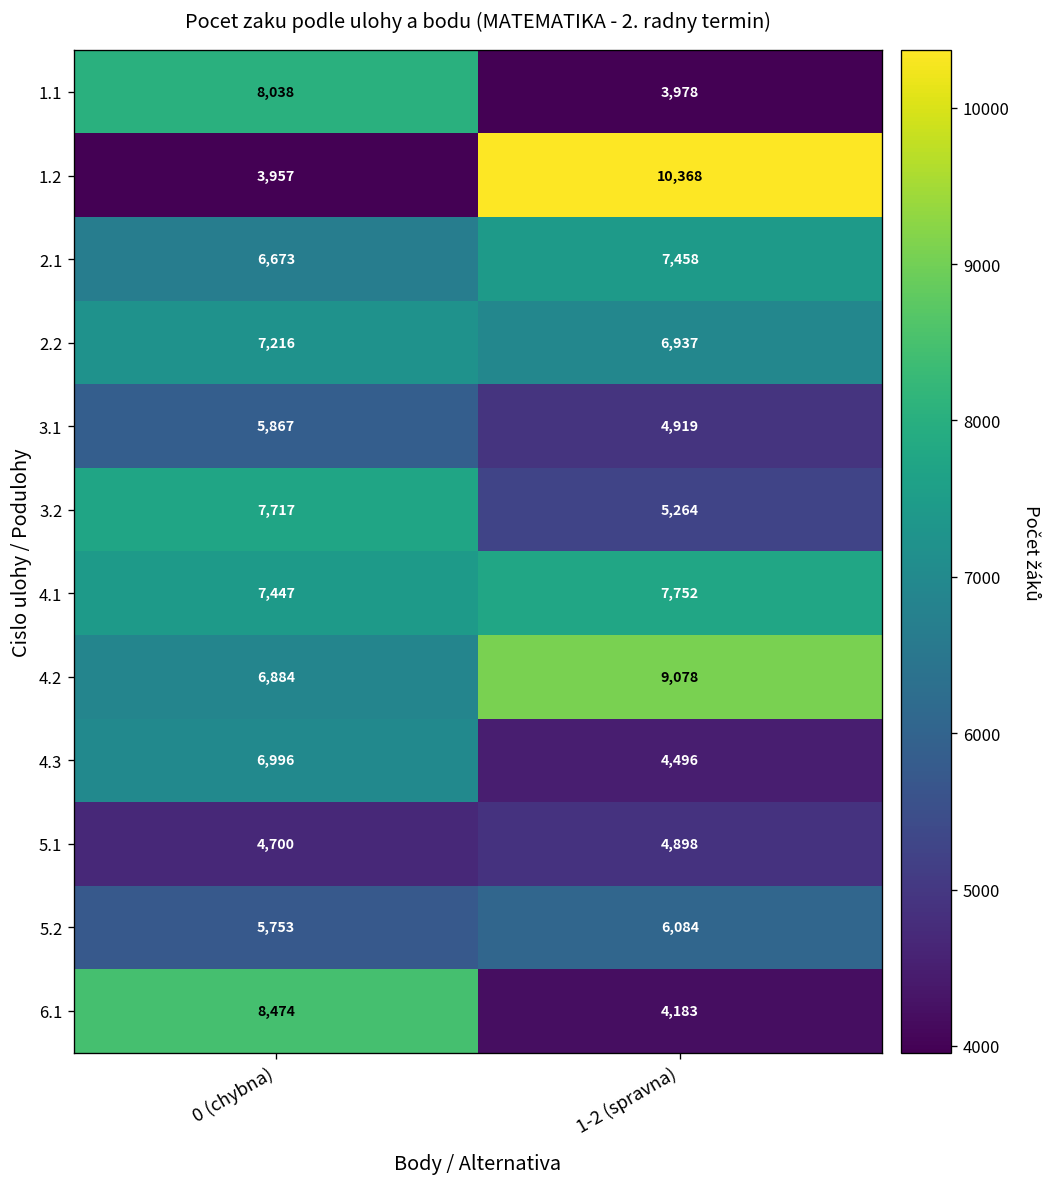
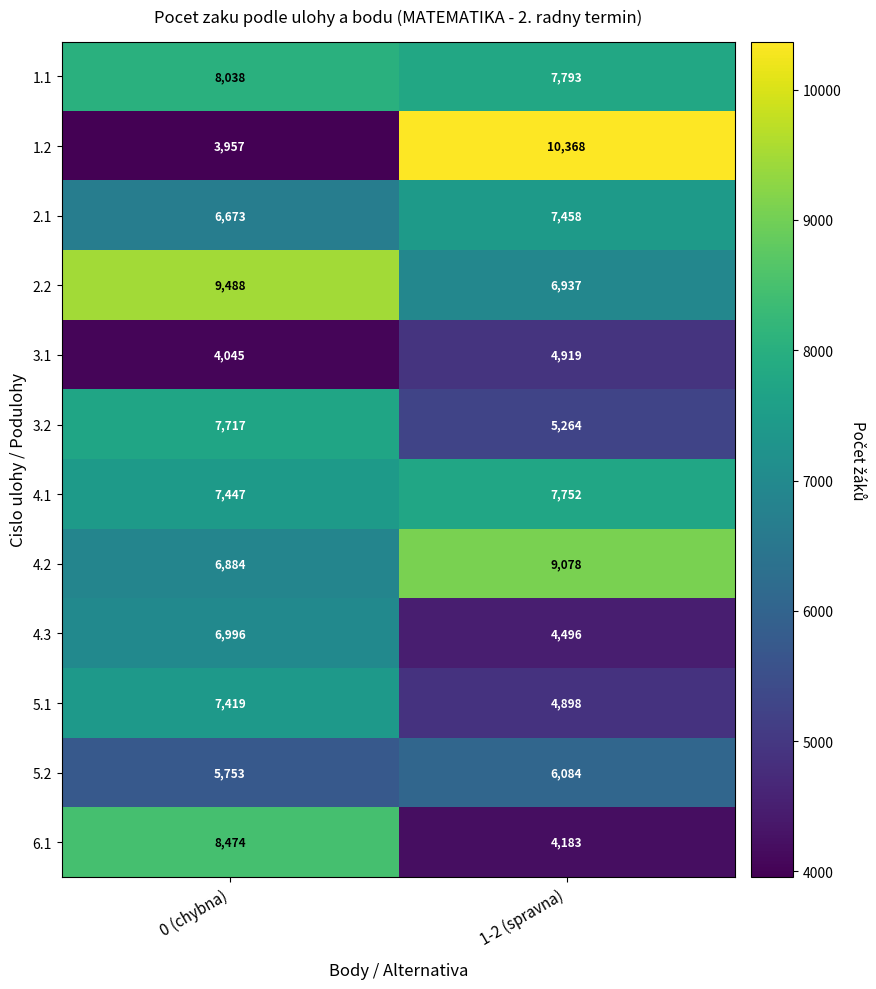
  {
    "1.1": {
      "0 (chybna)": "8,038",
-     "1-2 (spravna)": "3,978"
+     "1-2 (spravna)": "7,793"
    },
    "1.2": {
      "0 (chybna)": "3,957",
      "1-2 (spravna)": "10,368"
    },
    "2.1": {
      "0 (chybna)": "6,673",
      "1-2 (spravna)": "7,458"
    },
    "2.2": {
-     "0 (chybna)": "7,216",
+     "0 (chybna)": "9,488",
      "1-2 (spravna)": "6,937"
    },
    "3.1": {
-     "0 (chybna)": "5,867",
+     "0 (chybna)": "4,045",
      "1-2 (spravna)": "4,919"
    },
    "3.2": {
      "0 (chybna)": "7,717",
      "1-2 (spravna)": "5,264"
    },
    "4.1": {
      "0 (chybna)": "7,447",
      "1-2 (spravna)": "7,752"
    },
    "4.2": {
      "0 (chybna)": "6,884",
      "1-2 (spravna)": "9,078"
    },
    "4.3": {
      "0 (chybna)": "6,996",
      "1-2 (spravna)": "4,496"
    },
    "5.1": {
-     "0 (chybna)": "4,700",
+     "0 (chybna)": "7,419",
      "1-2 (spravna)": "4,898"
    },
    "5.2": {
      "0 (chybna)": "5,753",
      "1-2 (spravna)": "6,084"
    },
    "6.1": {
      "0 (chybna)": "8,474",
      "1-2 (spravna)": "4,183"
    }
  }
